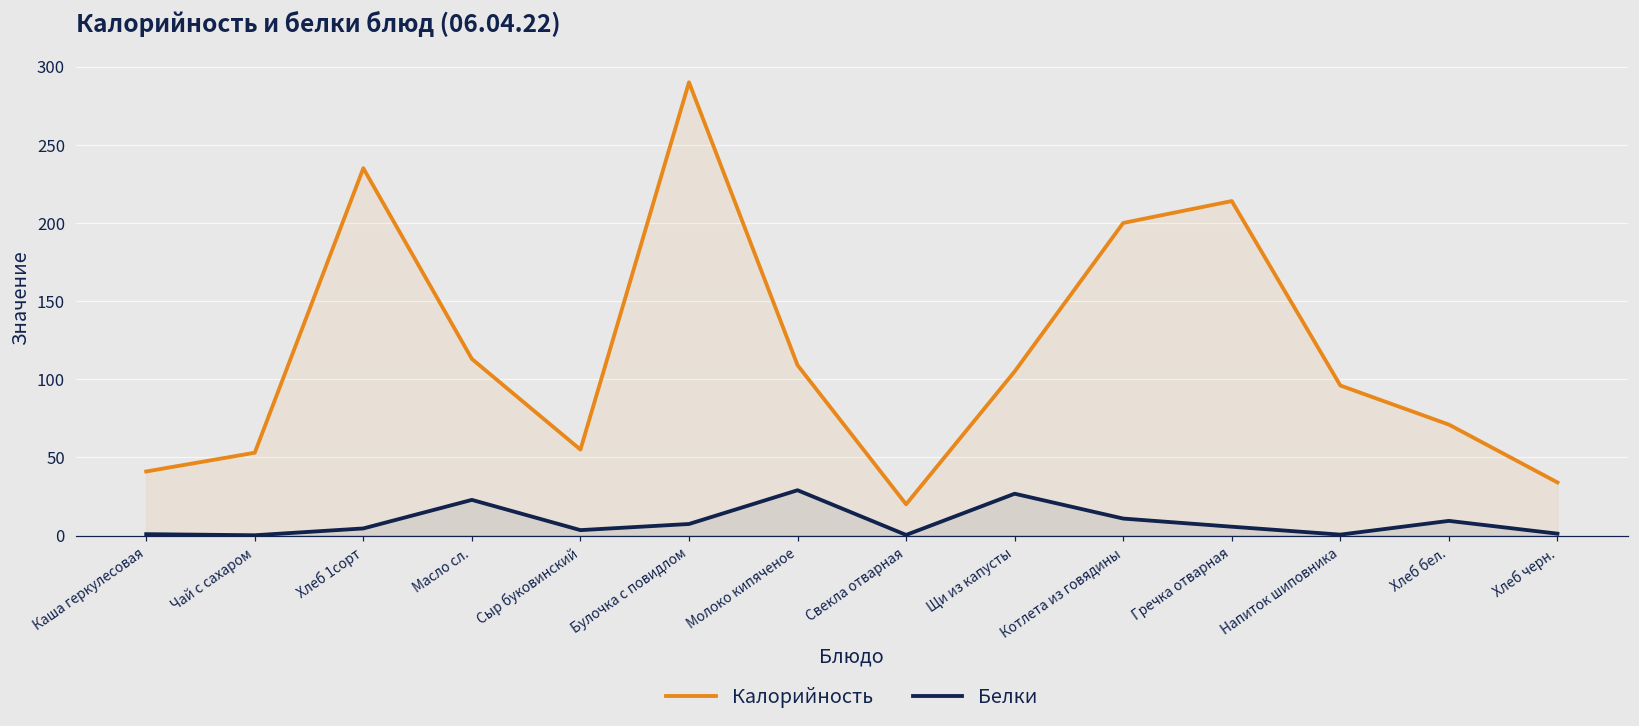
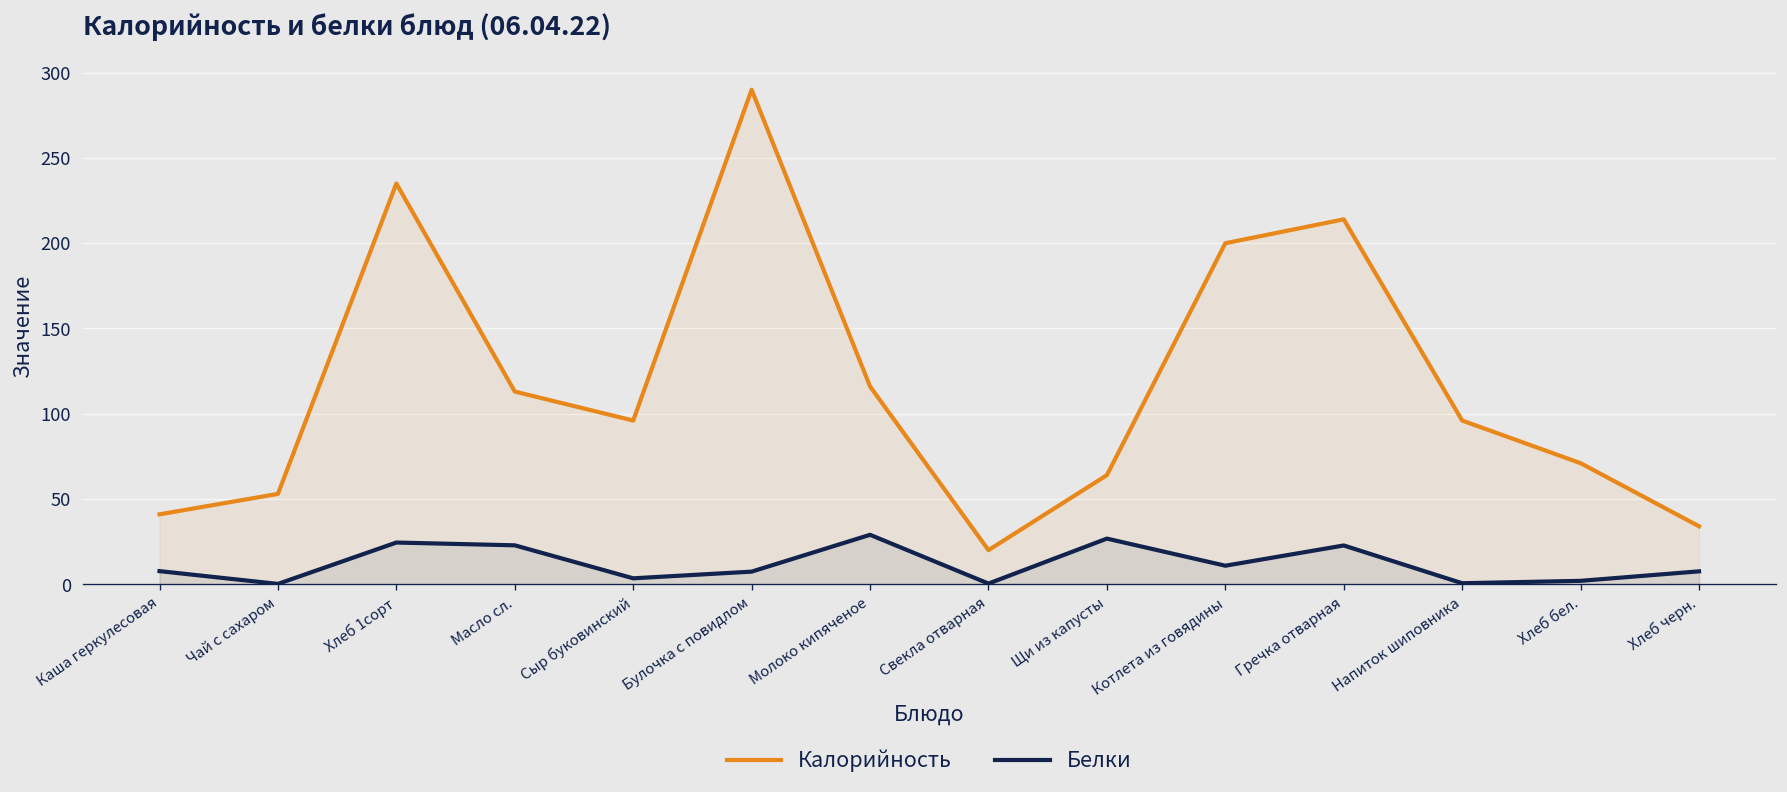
  {
    "Калорийность": {
      "Каша геркулесовая": 41,
      "Чай с сахаром": 53,
      "Хлеб 1сорт": 235,
      "Масло сл.": 113,
-     "Сыр буковинский": 55,
+     "Сыр буковинский": 96,
      "Булочка с повидлом": 290,
-     "Молоко кипяченое": 109,
+     "Молоко кипяченое": 116,
      "Свекла отварная": 20,
-     "Щи из капусты": 105,
+     "Щи из капусты": 64,
      "Котлета из говядины": 200,
      "Гречка отварная": 214,
      "Напиток шиповника": 96,
      "Хлеб бел.": 71,
      "Хлеб черн.": 34
    },
    "Белки": {
-     "Каша геркулесовая": 1,
+     "Каша геркулесовая": 8,
      "Чай с сахаром": 0,
-     "Хлеб 1сорт": 5,
+     "Хлеб 1сорт": 24,
      "Масло сл.": 23,
      "Сыр буковинский": 3,
      "Булочка с повидлом": 7,
      "Молоко кипяченое": 29,
      "Свекла отварная": 0,
      "Щи из капусты": 27,
      "Котлета из говядины": 11,
-     "Гречка отварная": 6,
+     "Гречка отварная": 23,
      "Напиток шиповника": 1,
-     "Хлеб бел.": 9,
-     "Хлеб черн.": 1
+     "Хлеб бел.": 2,
+     "Хлеб черн.": 8
    }
  }
